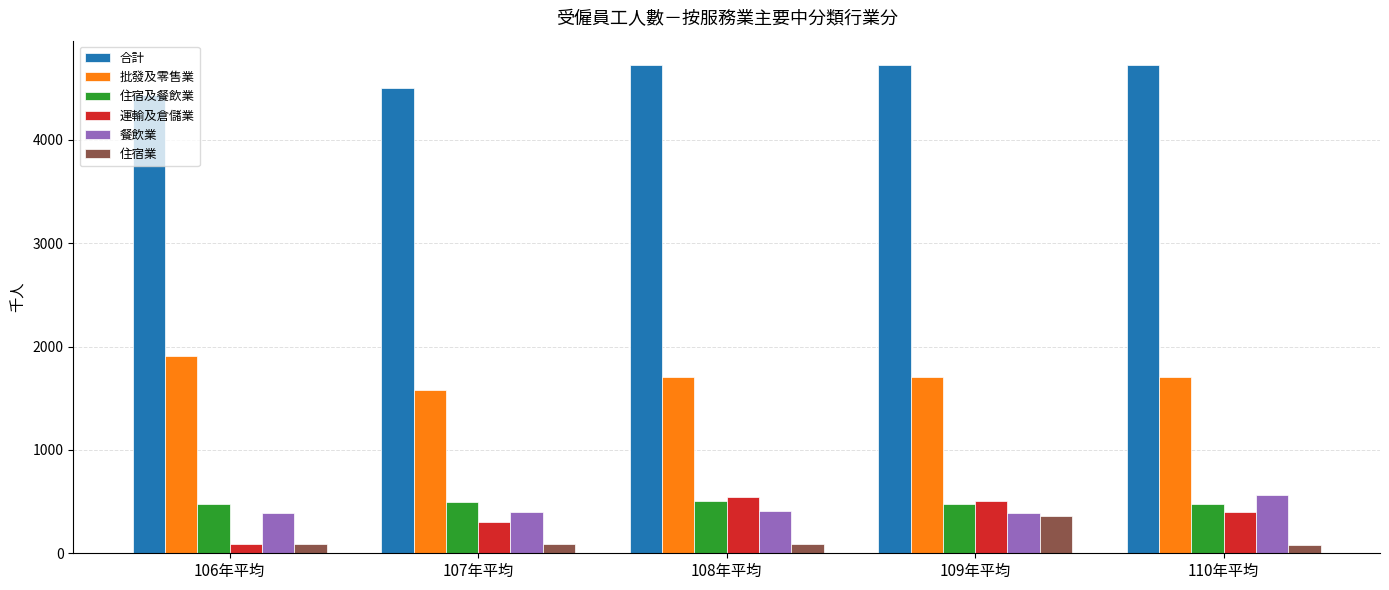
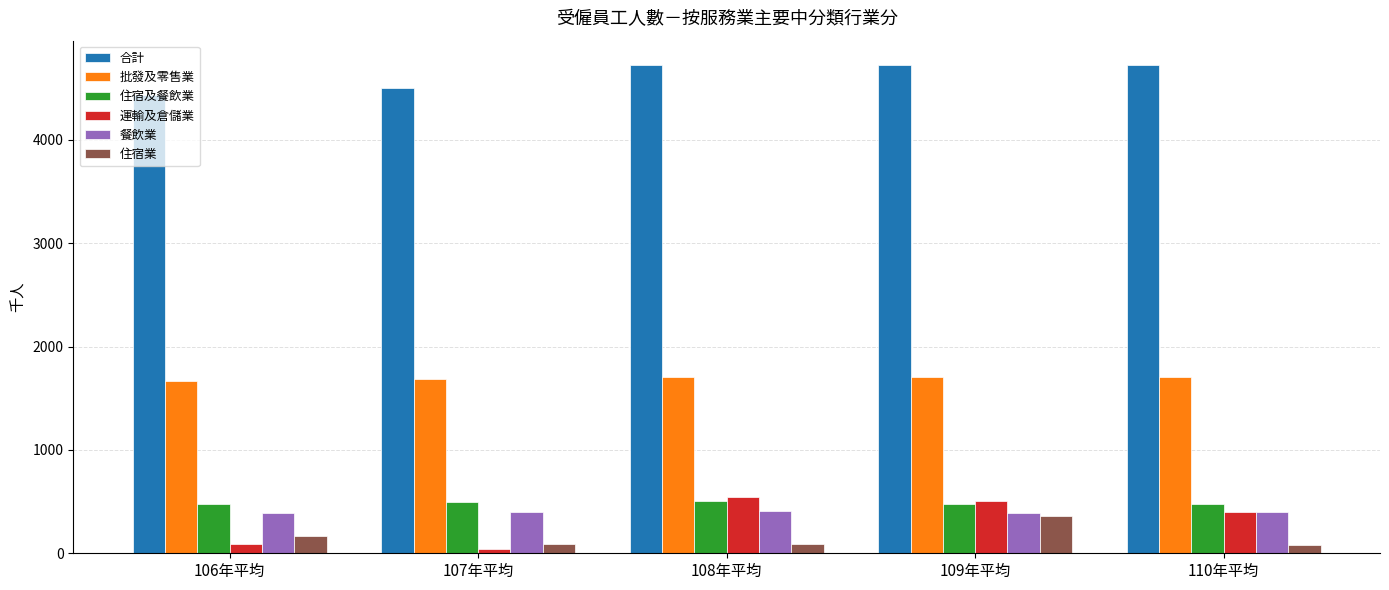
  {
    "合計": {
      "107年平均": 4500,
      "108年平均": 4720,
      "109年平均": 4730,
      "110年平均": 4720
    },
    "批發及零售業": {
-     "106年平均": 1910,
-     "107年平均": 1580,
+     "106年平均": 1670,
+     "107年平均": 1690,
      "108年平均": 1710,
      "109年平均": 1710,
      "110年平均": 1710
    },
    "住宿及餐飲業": {
      "106年平均": 480,
      "107年平均": 490,
      "108年平均": 500,
      "109年平均": 480,
      "110年平均": 480
    },
    "運輸及倉儲業": {
      "106年平均": 90,
-     "107年平均": 300,
+     "107年平均": 50,
      "108年平均": 540,
      "109年平均": 510,
      "110年平均": 400
    },
    "餐飲業": {
      "106年平均": 390,
      "107年平均": 400,
      "108年平均": 410,
      "109年平均": 390,
-     "110年平均": 560
+     "110年平均": 400
    },
    "住宿業": {
-     "106年平均": 90,
+     "106年平均": 170,
      "107年平均": 90,
      "108年平均": 90,
      "109年平均": 360,
      "110年平均": 80
    }
  }
